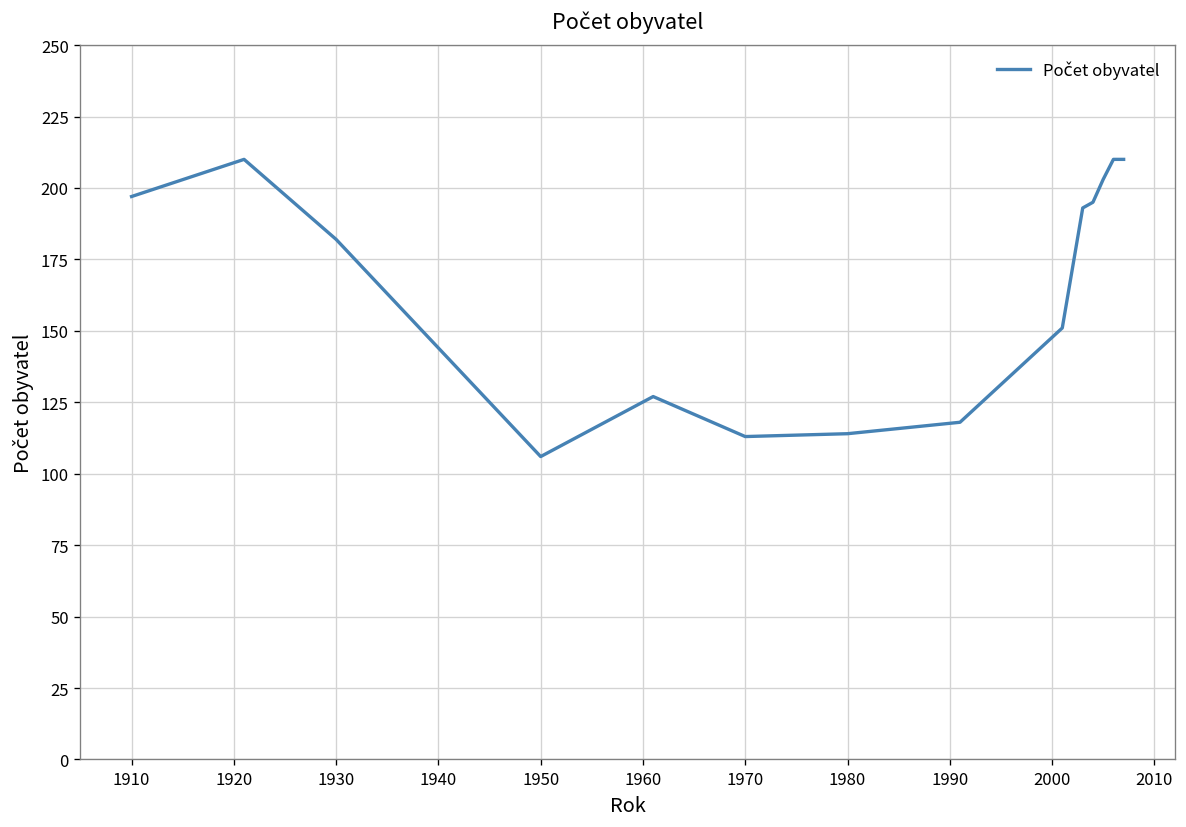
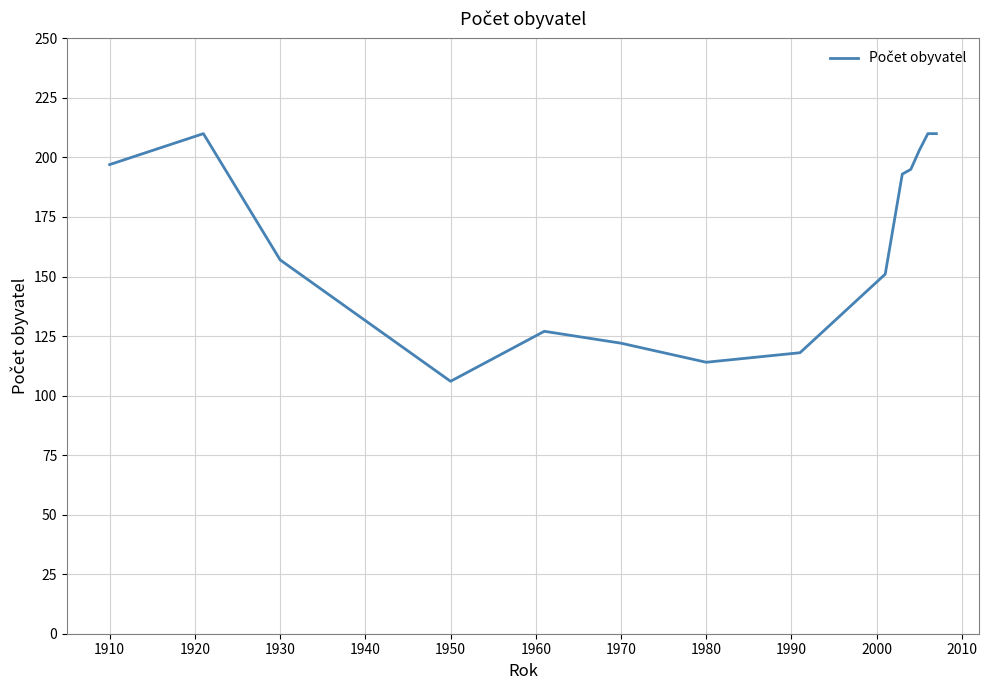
  {
    "1910": 197,
-   "1930": 182,
+   "1930": 157,
    "1950": 106,
-   "1970": 113,
+   "1970": 122,
    "1980": 114
  }
